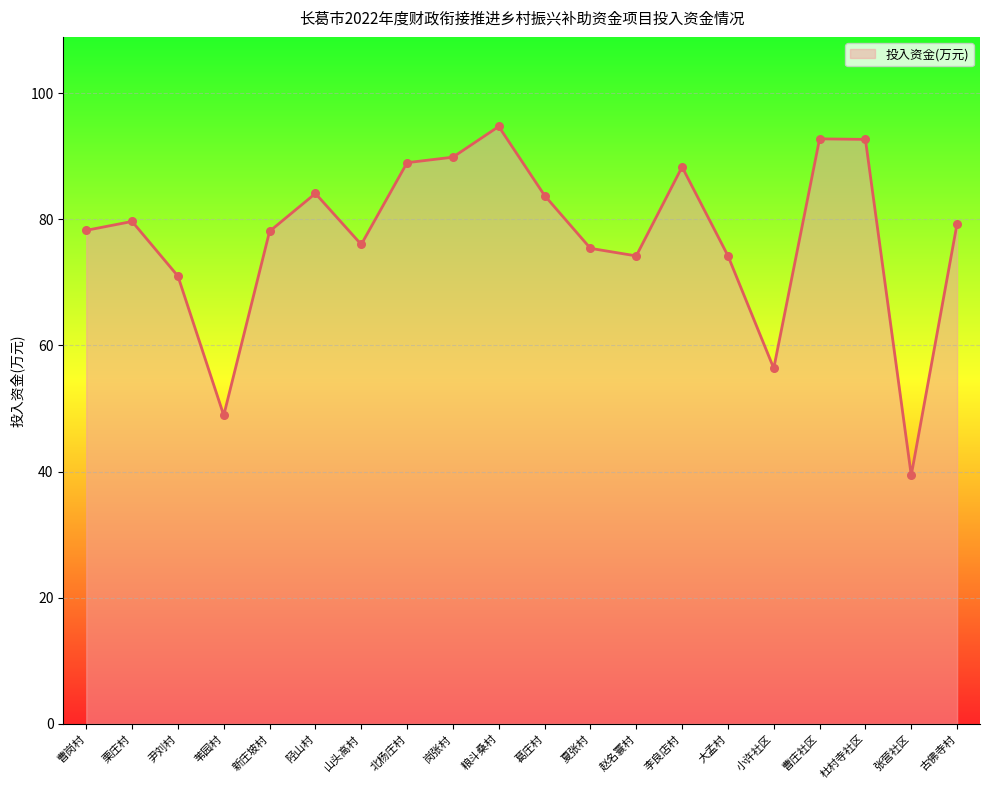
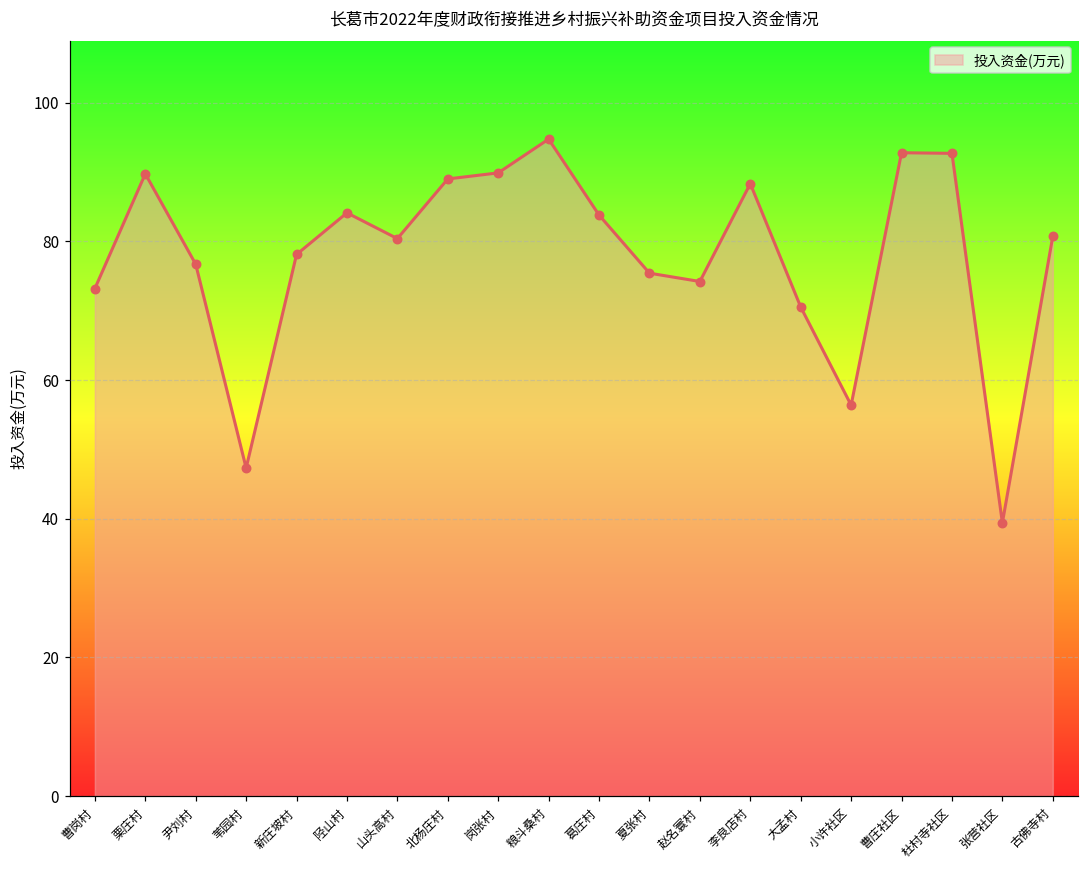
  {
-   "曹岗村": 78,
-   "栗庄村": 80,
-   "尹刘村": 71,
-   "苇园村": 49,
+   "曹岗村": 73,
+   "栗庄村": 90,
+   "尹刘村": 77,
+   "苇园村": 47,
    "新庄坡村": 78,
    "陉山村": 84,
-   "山头高村": 76,
+   "山头高村": 80,
    "北杨庄村": 89,
    "岗张村": 90,
    "粮斗桑村": 95,
    "葛庄村": 84,
    "夏张村": 75,
    "赵名寰村": 74,
    "李良店村": 88,
-   "大孟村": 74,
+   "大孟村": 71,
    "小许社区": 56,
    "曹庄社区": 93,
    "杜村寺社区": 93,
    "张营社区": 39,
-   "古佛寺村": 79
+   "古佛寺村": 81
  }
